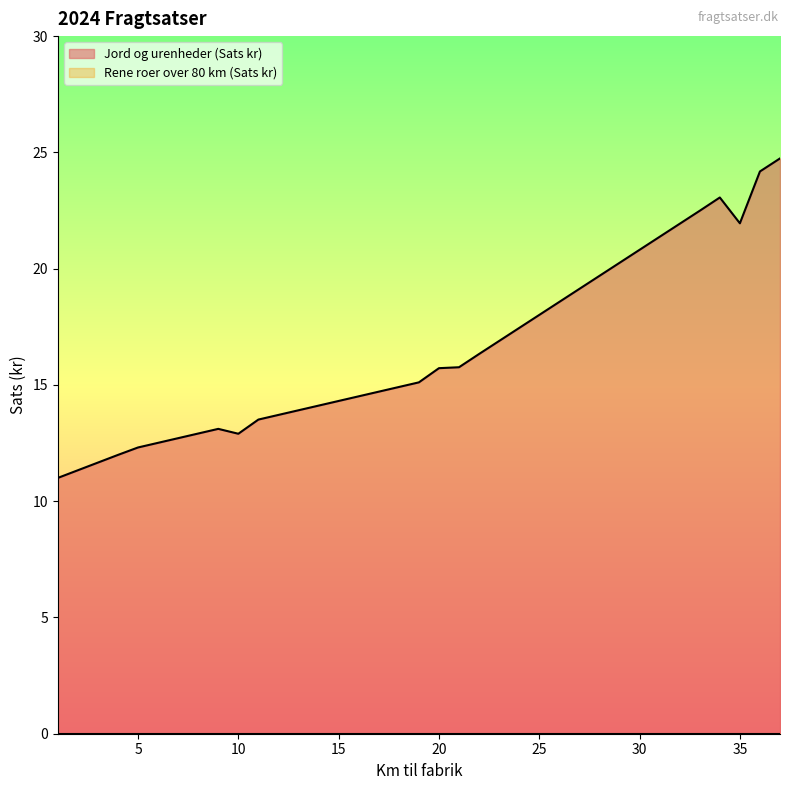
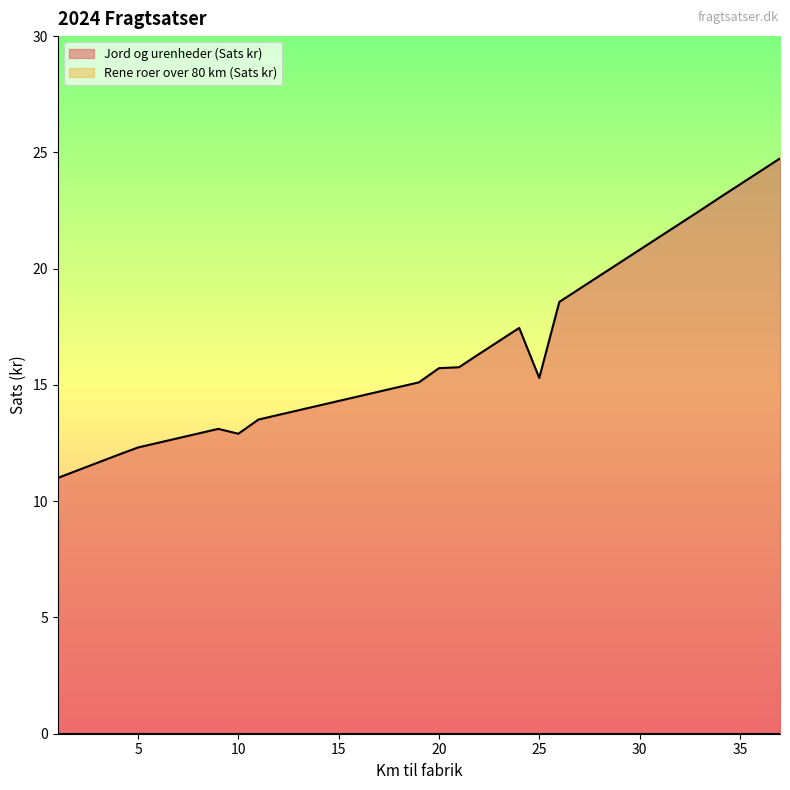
  {
    "Jord og urenheder (Sats kr)": {
      "5": 12.3,
      "10": 12.9,
      "15": 14.3,
      "20": 15.7,
-     "25": 18.0,
+     "25": 15.3,
      "30": 20.8,
-     "35": 22.0
+     "35": 23.6
    },
    "Rene roer over 80 km (Sats kr)": {
      "5": 0.0,
      "10": 0.0,
      "15": 0.0,
      "20": 0.0,
      "25": 0.0,
      "30": 0.0,
      "35": 0.0
    }
  }
